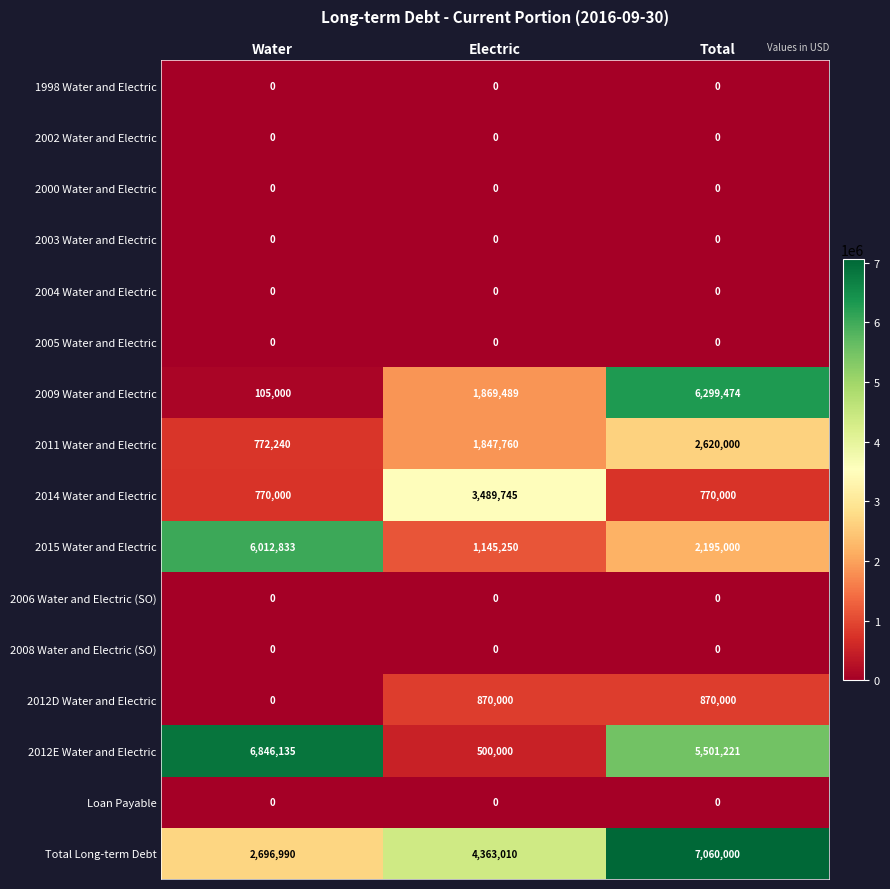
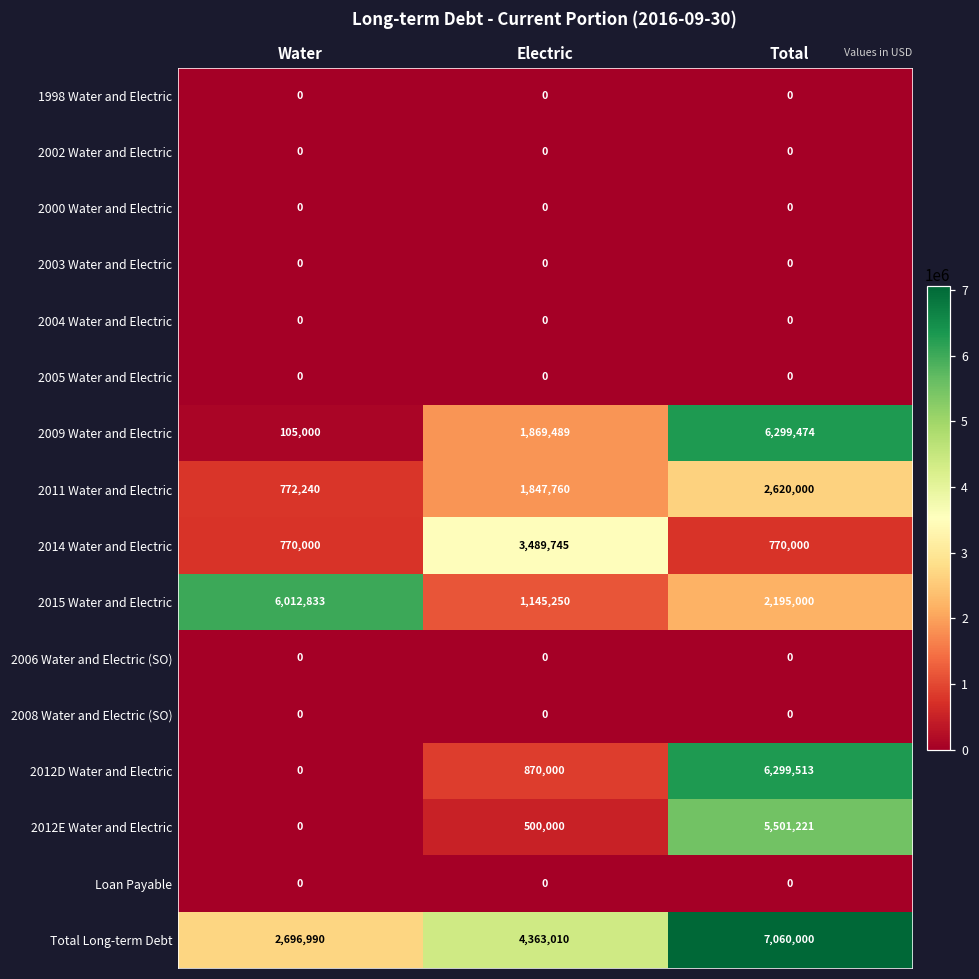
  {
    "1998 Water and Electric": {
      "Water": "0",
      "Electric": "0",
      "Total": "0"
    },
    "2002 Water and Electric": {
      "Water": "0",
      "Electric": "0",
      "Total": "0"
    },
    "2000 Water and Electric": {
      "Water": "0",
      "Electric": "0",
      "Total": "0"
    },
    "2003 Water and Electric": {
      "Water": "0",
      "Electric": "0",
      "Total": "0"
    },
    "2004 Water and Electric": {
      "Water": "0",
      "Electric": "0",
      "Total": "0"
    },
    "2005 Water and Electric": {
      "Water": "0",
      "Electric": "0",
      "Total": "0"
    },
    "2009 Water and Electric": {
      "Water": "105,000",
      "Electric": "1,869,489",
      "Total": "6,299,474"
    },
    "2011 Water and Electric": {
      "Water": "772,240",
      "Electric": "1,847,760",
      "Total": "2,620,000"
    },
    "2014 Water and Electric": {
      "Water": "770,000",
      "Electric": "3,489,745",
      "Total": "770,000"
    },
    "2015 Water and Electric": {
      "Water": "6,012,833",
      "Electric": "1,145,250",
      "Total": "2,195,000"
    },
    "2006 Water and Electric (SO)": {
      "Water": "0",
      "Electric": "0",
      "Total": "0"
    },
    "2008 Water and Electric (SO)": {
      "Water": "0",
      "Electric": "0",
      "Total": "0"
    },
    "2012D Water and Electric": {
      "Water": "0",
      "Electric": "870,000",
-     "Total": "870,000"
+     "Total": "6,299,513"
    },
    "2012E Water and Electric": {
-     "Water": "6,846,135",
+     "Water": "0",
      "Electric": "500,000",
      "Total": "5,501,221"
    },
    "Loan Payable": {
      "Water": "0",
      "Electric": "0",
      "Total": "0"
    },
    "Total Long-term Debt": {
      "Water": "2,696,990",
      "Electric": "4,363,010",
      "Total": "7,060,000"
    }
  }
